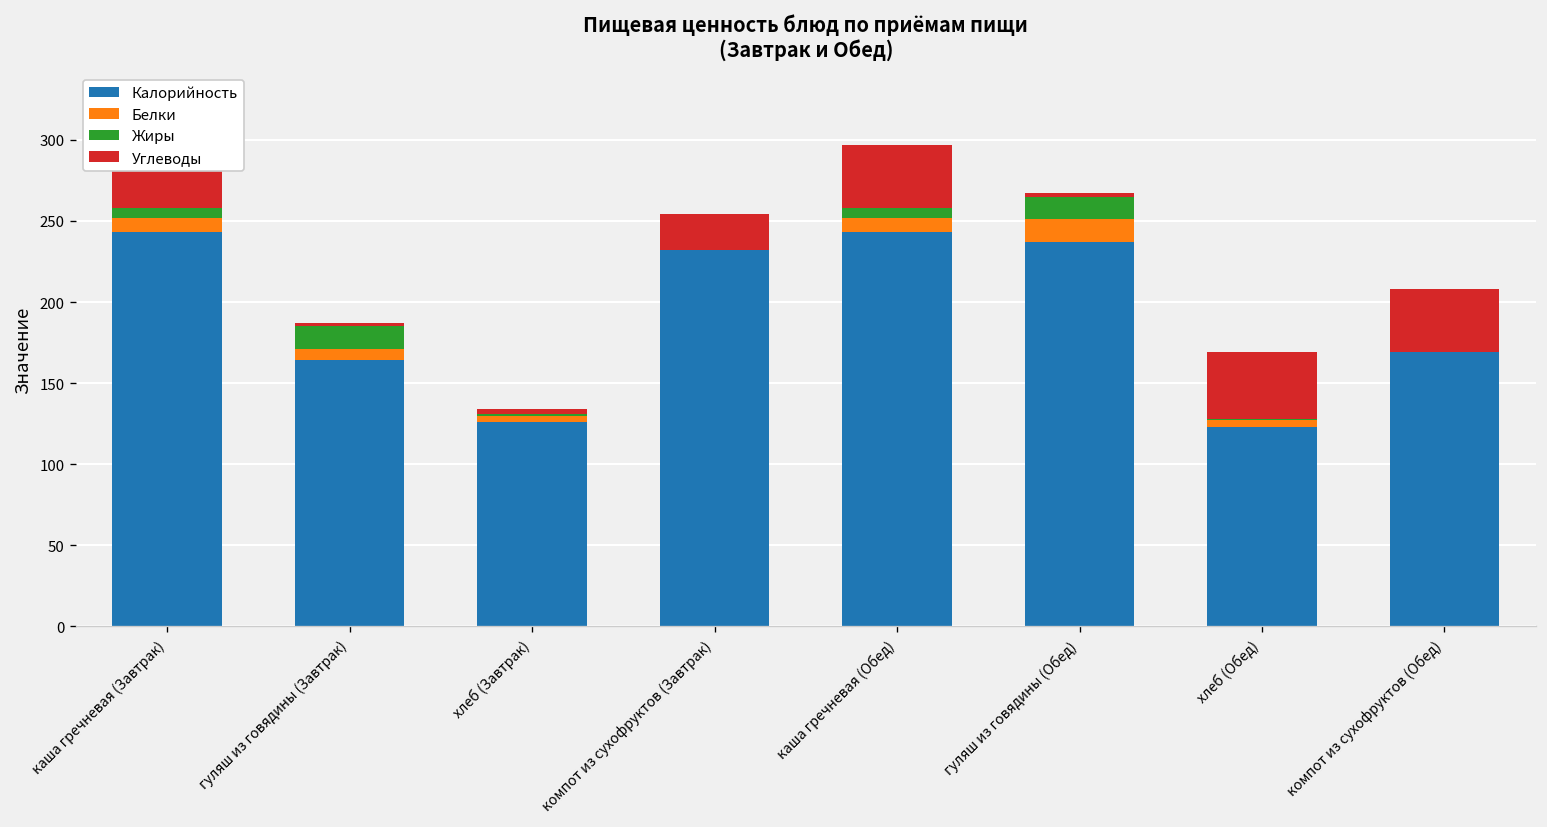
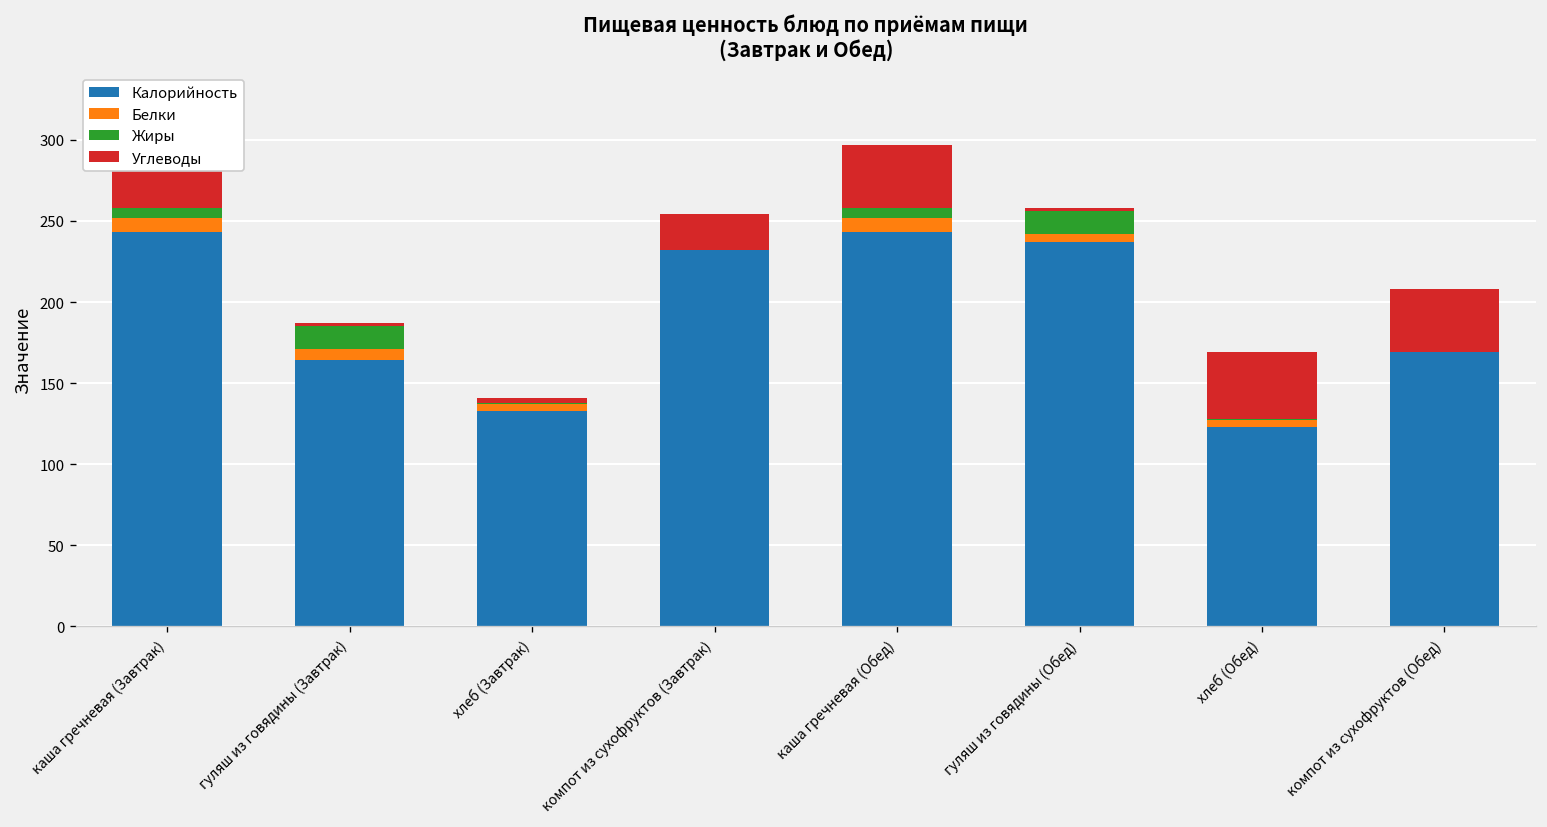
  {
    "Калорийность": {
      "каша гречневая (Завтрак)": 243,
      "гуляш из говядины (Завтрак)": 164,
-     "хлеб (Завтрак)": 126,
+     "хлеб (Завтрак)": 133,
      "компот из сухофруктов (Завтрак)": 232,
      "каша гречневая (Обед)": 243,
      "гуляш из говядины (Обед)": 237,
      "хлеб (Обед)": 123,
      "компот из сухофруктов (Обед)": 169
    },
    "Белки": {
      "каша гречневая (Завтрак)": 9,
      "гуляш из говядины (Завтрак)": 7,
      "хлеб (Завтрак)": 4,
      "компот из сухофруктов (Завтрак)": 0,
      "каша гречневая (Обед)": 9,
-     "гуляш из говядины (Обед)": 14,
+     "гуляш из говядины (Обед)": 5,
      "хлеб (Обед)": 4,
      "компот из сухофруктов (Обед)": 0
    },
    "Жиры": {
      "каша гречневая (Завтрак)": 6,
      "гуляш из говядины (Завтрак)": 14,
      "компот из сухофруктов (Завтрак)": 0,
      "каша гречневая (Обед)": 6,
      "гуляш из говядины (Обед)": 14,
      "компот из сухофруктов (Обед)": 0
    },
    "Углеводы": {
      "гуляш из говядины (Завтрак)": 2,
      "хлеб (Завтрак)": 3,
      "компот из сухофруктов (Завтрак)": 22,
      "каша гречневая (Обед)": 39,
      "гуляш из говядины (Обед)": 2,
      "хлеб (Обед)": 41,
      "компот из сухофруктов (Обед)": 39
    }
  }
